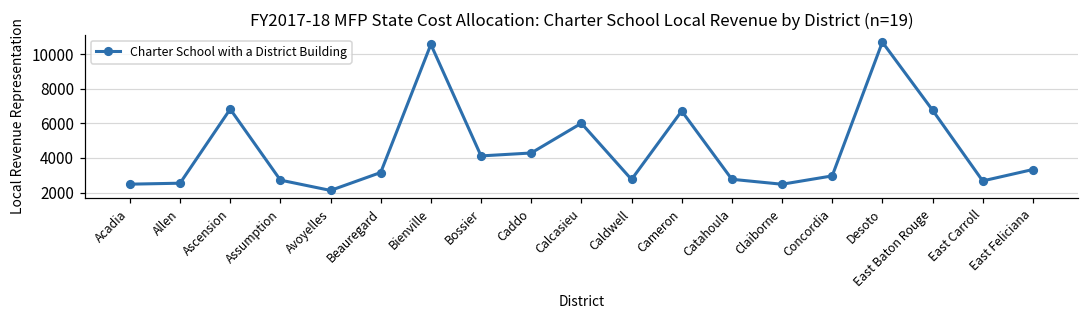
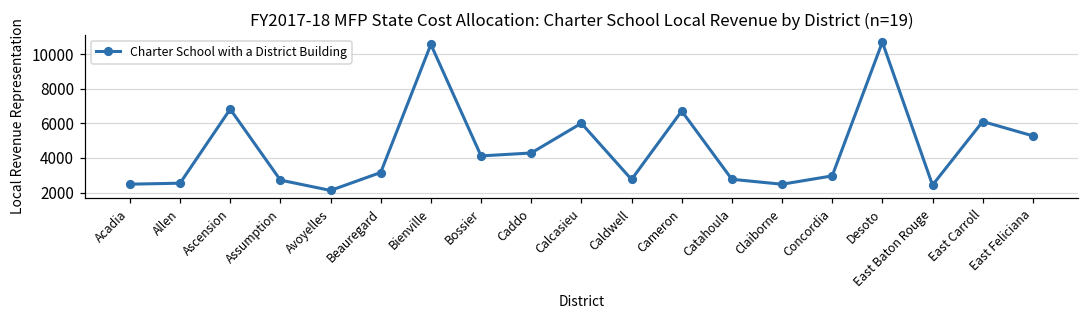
  {
    "Acadia": 2500,
    "Allen": 2500,
    "Ascension": 6800,
    "Assumption": 2700,
    "Avoyelles": 2100,
    "Beauregard": 3200,
    "Bienville": 10600,
    "Bossier": 4100,
    "Caddo": 4300,
    "Calcasieu": 6000,
    "Caldwell": 2800,
    "Cameron": 6700,
    "Catahoula": 2800,
    "Claiborne": 2500,
    "Concordia": 3000,
    "Desoto": 10700,
-   "East Baton Rouge": 6800,
-   "East Carroll": 2700,
-   "East Feliciana": 3300
+   "East Baton Rouge": 2400,
+   "East Carroll": 6100,
+   "East Feliciana": 5300
  }
